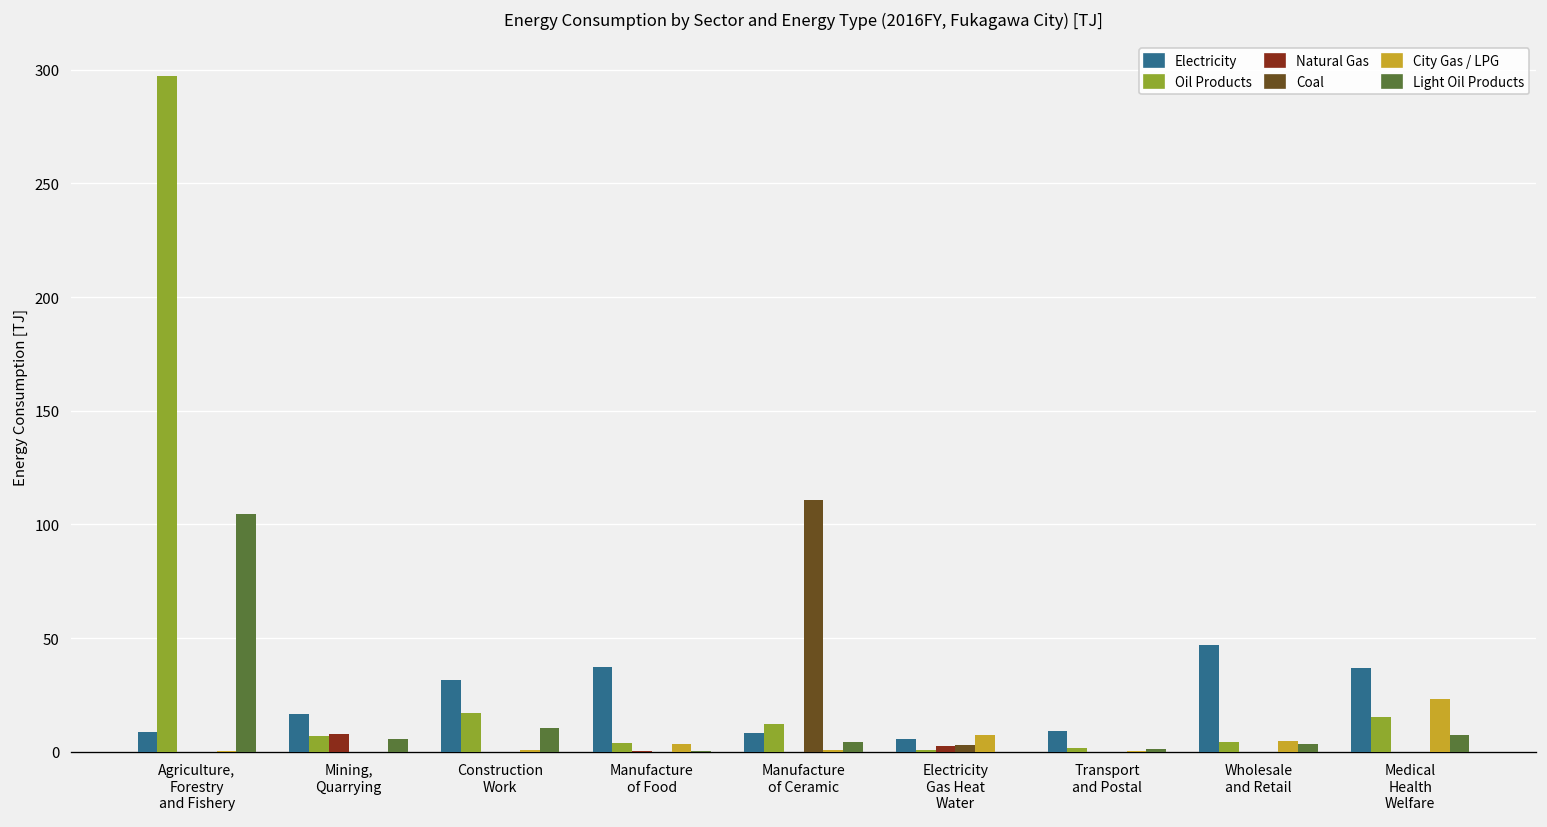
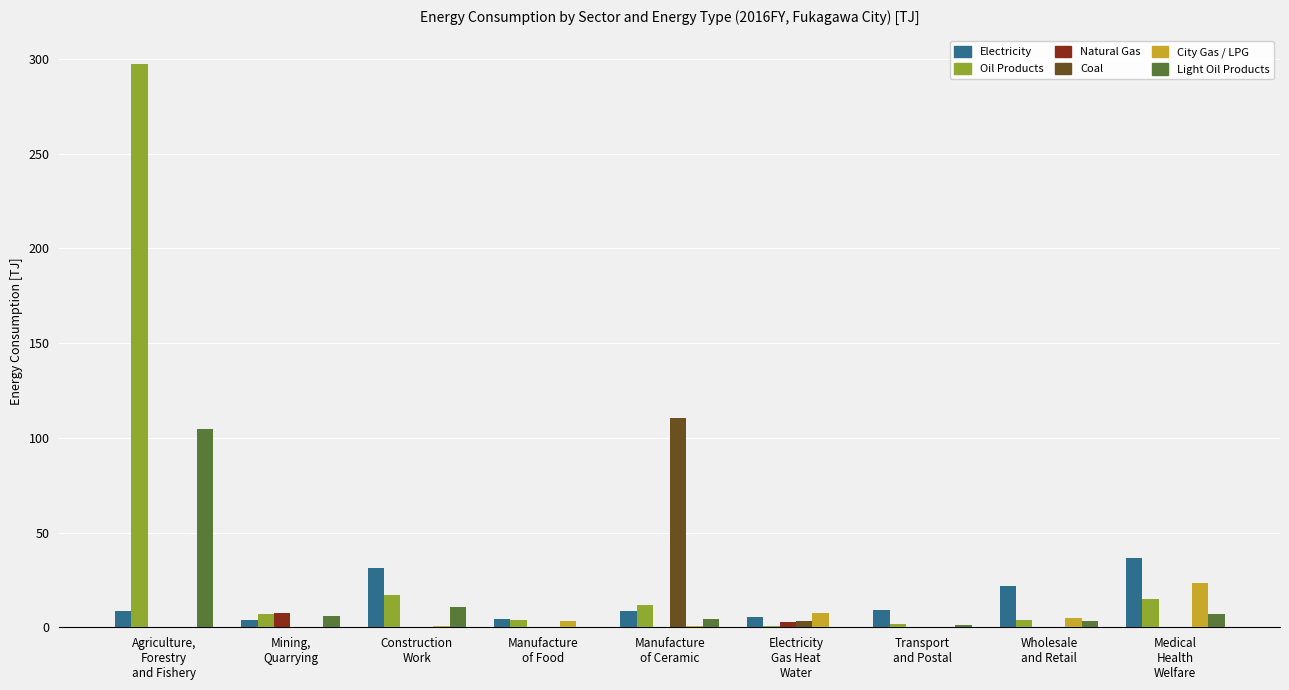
  {
    "Electricity": {
      "Agriculture, Forestry and Fishery": 9,
-     "Mining, Quarrying": 17,
+     "Mining, Quarrying": 4,
      "Construction Work": 32,
-     "Manufacture of Food": 37,
+     "Manufacture of Food": 4,
      "Manufacture of Ceramic": 8,
      "Electricity Gas Heat Water": 5,
      "Transport and Postal": 9,
-     "Wholesale and Retail": 47,
+     "Wholesale and Retail": 22,
      "Medical Health Welfare": 37
    }
  }
